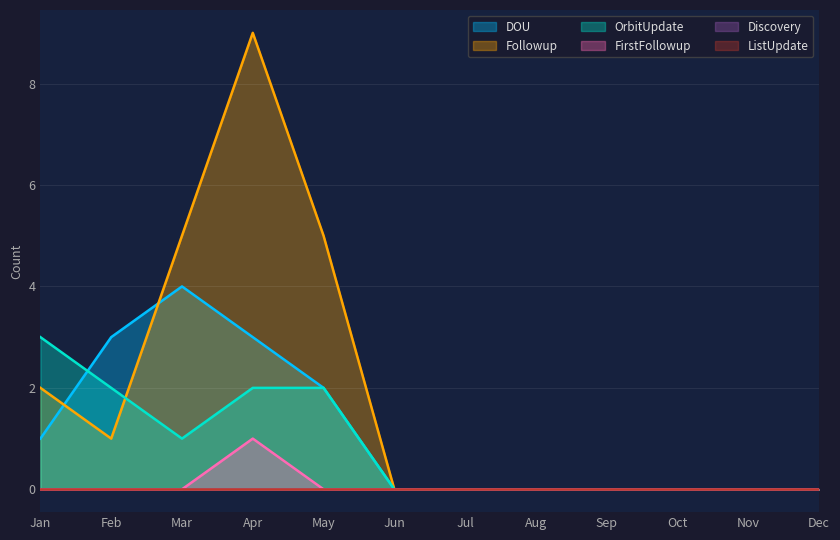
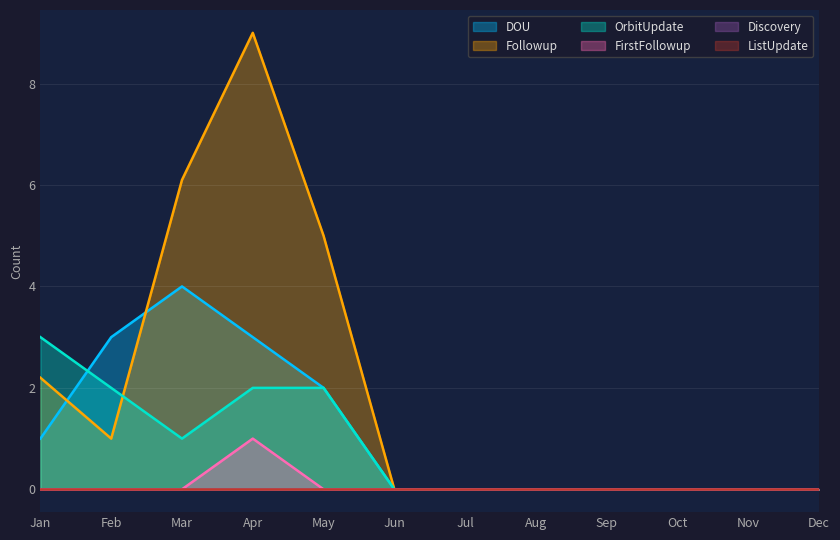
  {
    "Followup": {
-     "Jan": 2.0,
+     "Jan": 2.2,
      "Feb": 1.0,
-     "Mar": 5.0,
+     "Mar": 6.1,
      "Apr": 9.0,
      "May": 5.0
    },
    "FirstFollowup": {
      "Apr": 1.0
    },
    "ListUpdate": {
      "Apr": 0.0
    }
  }
